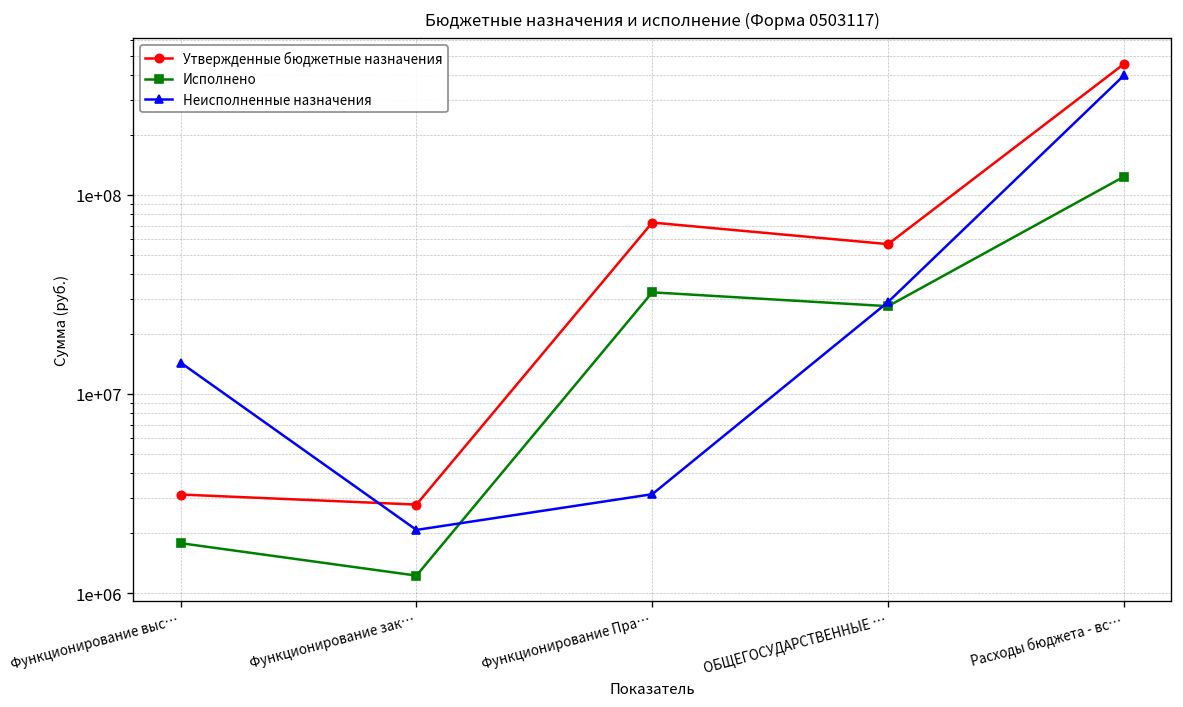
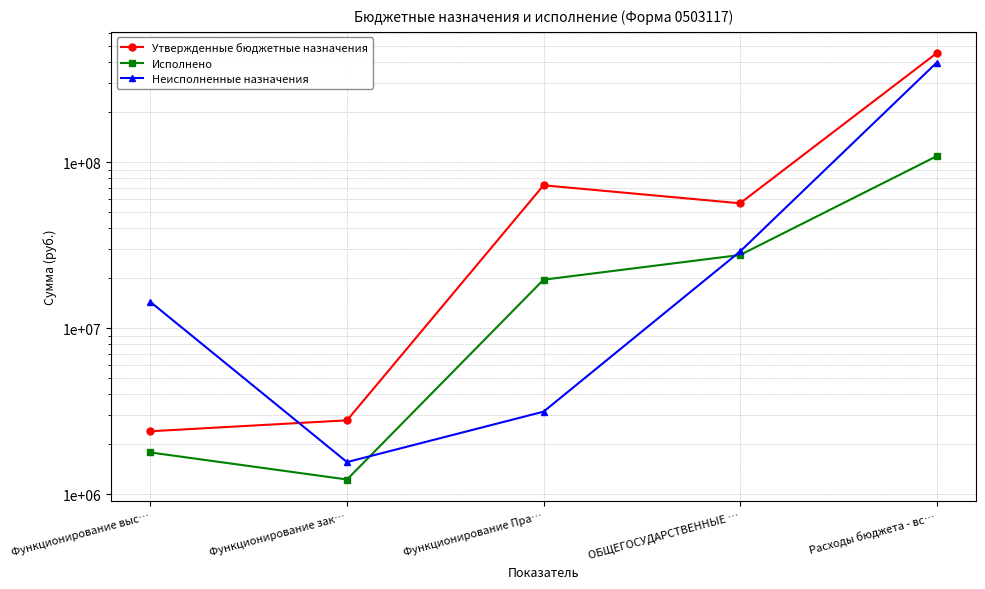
  {
    "Утвержденные бюджетные назначения": {
-     "Функционирование выс…": 3100000,
+     "Функционирование выс…": 2400000,
      "Функционирование зак…": 2800000,
      "Функционирование Пра…": 70000000,
      "ОБЩЕГОСУДАРСТВЕННЫЕ …": 57000000,
      "Расходы бюджета - вс…": 450000000
    },
    "Исполнено": {
      "Функционирование выс…": 1800000,
      "Функционирование зак…": 1200000,
-     "Функционирование Пра…": 32000000,
+     "Функционирование Пра…": 20000000,
      "ОБЩЕГОСУДАРСТВЕННЫЕ …": 28000000,
-     "Расходы бюджета - вс…": 120000000
+     "Расходы бюджета - вс…": 110000000
    },
    "Неисполненные назначения": {
      "Функционирование выс…": 14000000,
-     "Функционирование зак…": 2100000,
+     "Функционирование зак…": 1600000,
      "Функционирование Пра…": 3100000,
      "ОБЩЕГОСУДАРСТВЕННЫЕ …": 29000000,
      "Расходы бюджета - вс…": 400000000
    }
  }
